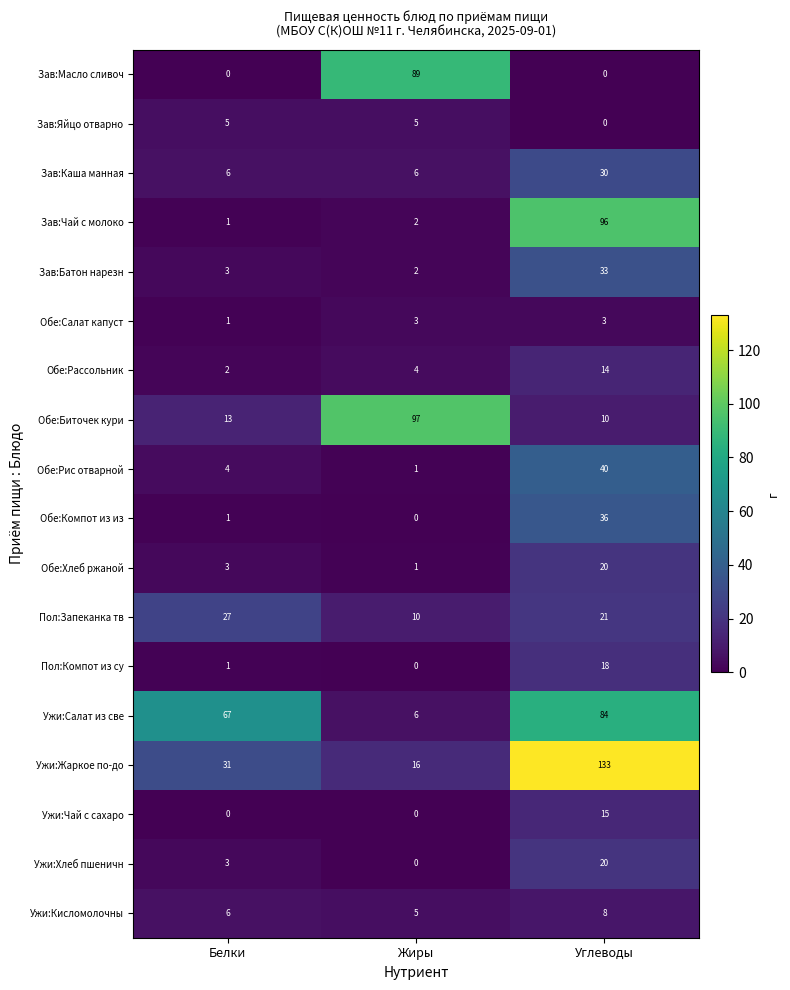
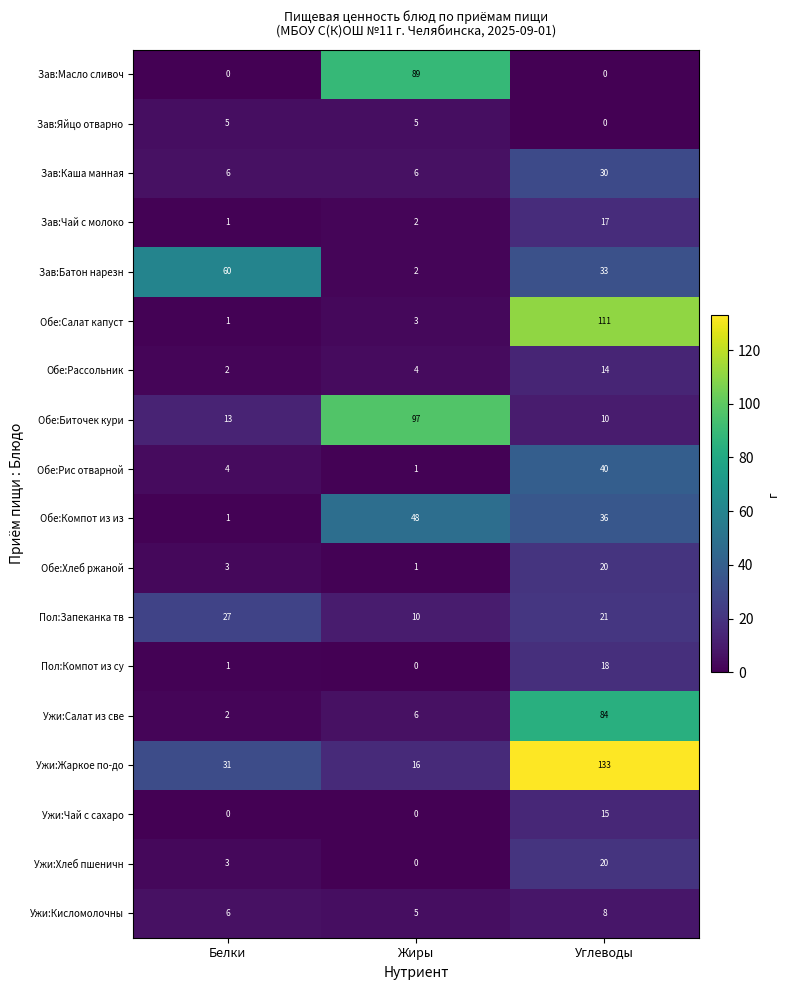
  {
    "Зав:Масло сливоч": {
      "Белки": 0,
      "Жиры": 89,
      "Углеводы": 0
    },
    "Зав:Яйцо отварно": {
      "Белки": 5,
      "Жиры": 5,
      "Углеводы": 0
    },
    "Зав:Каша манная": {
      "Белки": 6,
      "Жиры": 6,
      "Углеводы": 30
    },
    "Зав:Чай с молоко": {
      "Белки": 1,
      "Жиры": 2,
-     "Углеводы": 96
+     "Углеводы": 17
    },
    "Зав:Батон нарезн": {
-     "Белки": 3,
+     "Белки": 60,
      "Жиры": 2,
      "Углеводы": 33
    },
    "Обе:Салат капуст": {
      "Белки": 1,
      "Жиры": 3,
-     "Углеводы": 3
+     "Углеводы": 111
    },
    "Обе:Рассольник": {
      "Белки": 2,
      "Жиры": 4,
      "Углеводы": 14
    },
    "Обе:Биточек кури": {
      "Белки": 13,
      "Жиры": 97,
      "Углеводы": 10
    },
    "Обе:Рис отварной": {
      "Белки": 4,
      "Жиры": 1,
      "Углеводы": 40
    },
    "Обе:Компот из из": {
      "Белки": 1,
-     "Жиры": 0,
+     "Жиры": 48,
      "Углеводы": 36
    },
    "Обе:Хлеб ржаной": {
      "Белки": 3,
      "Жиры": 1,
      "Углеводы": 20
    },
    "Пол:Запеканка тв": {
      "Белки": 27,
      "Жиры": 10,
      "Углеводы": 21
    },
    "Пол:Компот из су": {
      "Белки": 1,
      "Жиры": 0,
      "Углеводы": 18
    },
    "Ужи:Салат из све": {
-     "Белки": 67,
+     "Белки": 2,
      "Жиры": 6,
      "Углеводы": 84
    },
    "Ужи:Жаркое по-до": {
      "Белки": 31,
      "Жиры": 16,
      "Углеводы": 133
    },
    "Ужи:Чай с сахаро": {
      "Белки": 0,
      "Жиры": 0,
      "Углеводы": 15
    },
    "Ужи:Хлеб пшеничн": {
      "Белки": 3,
      "Жиры": 0,
      "Углеводы": 20
    },
    "Ужи:Кисломолочны": {
      "Белки": 6,
      "Жиры": 5,
      "Углеводы": 8
    }
  }
